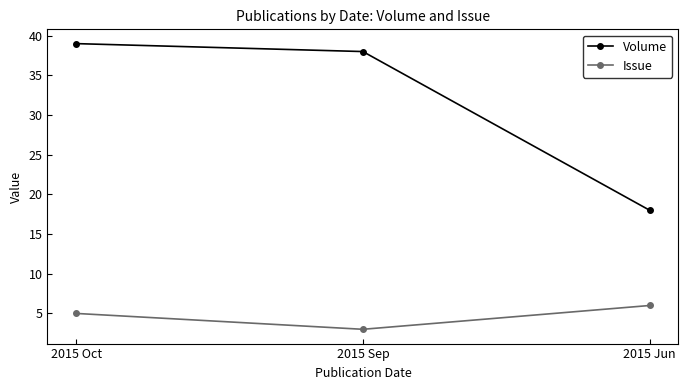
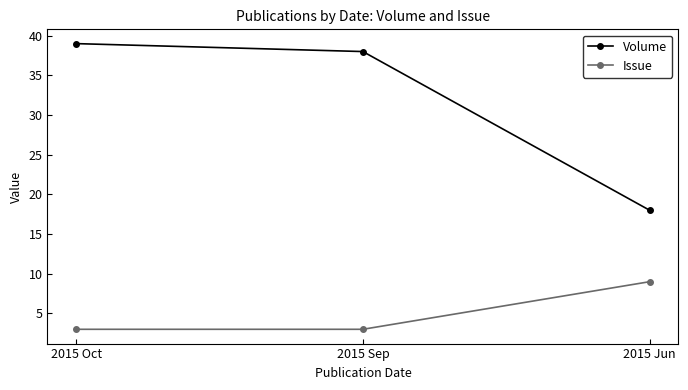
  {
    "Volume": {
      "2015 Oct": 39,
      "2015 Sep": 38,
      "2015 Jun": 18
    },
    "Issue": {
-     "2015 Oct": 5,
+     "2015 Oct": 3,
      "2015 Sep": 3,
-     "2015 Jun": 6
+     "2015 Jun": 9
    }
  }
